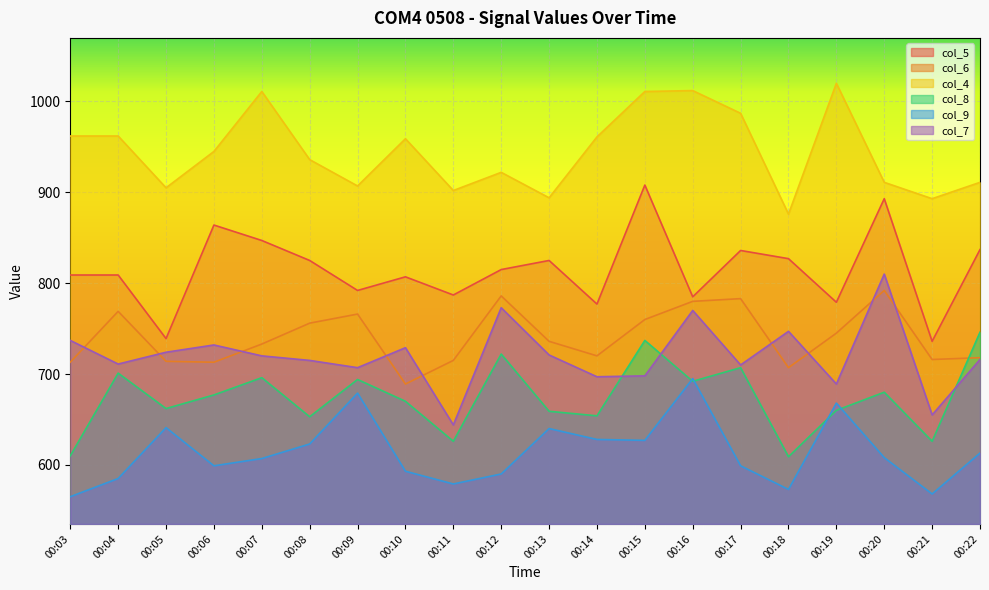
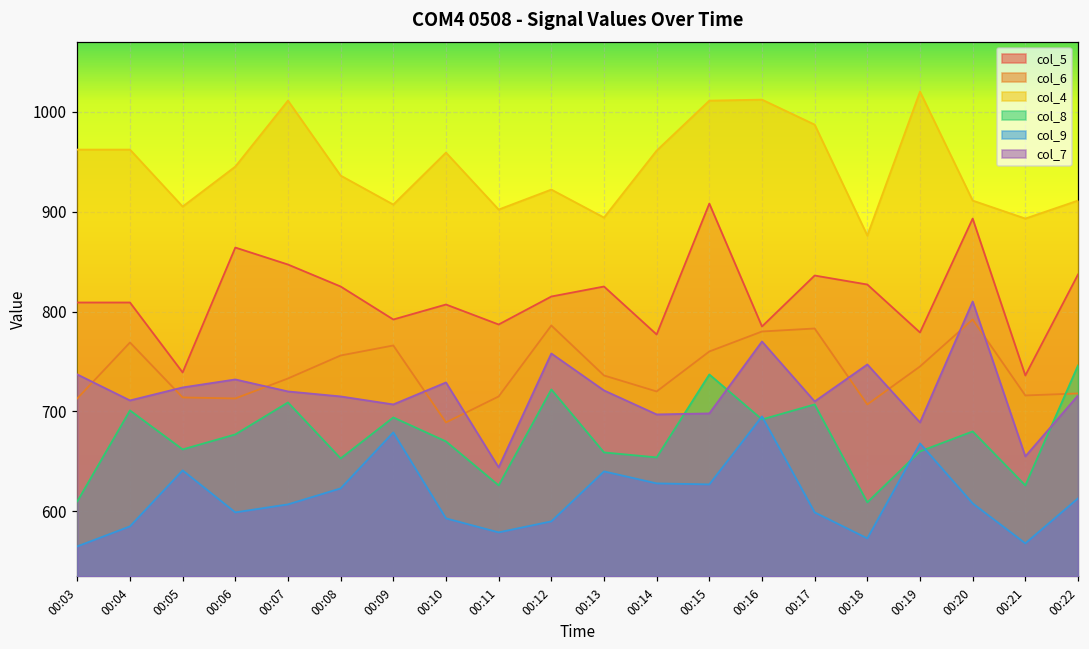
  {
    "col_4": {
      "00:03": 960,
      "00:04": 960,
      "00:05": 910,
      "00:06": 950,
      "00:07": 1010,
      "00:08": 940,
      "00:09": 910,
      "00:10": 960,
      "00:11": 900,
      "00:12": 920,
      "00:13": 890,
      "00:14": 960,
      "00:15": 1010,
      "00:16": 1010,
      "00:17": 990,
      "00:18": 880,
      "00:19": 1020,
      "00:20": 910,
      "00:21": 890,
      "00:22": 910
    },
    "col_8": {
      "00:03": 610,
      "00:04": 700,
      "00:05": 660,
      "00:06": 680,
-     "00:07": 700,
+     "00:07": 710,
      "00:08": 650,
      "00:09": 690,
      "00:10": 670,
      "00:11": 630,
      "00:12": 720,
      "00:13": 660,
      "00:14": 650,
      "00:15": 740,
      "00:16": 690,
      "00:17": 710,
      "00:18": 610,
      "00:19": 660,
      "00:20": 680,
      "00:21": 630,
      "00:22": 750
    },
    "col_9": {
      "00:03": 570,
      "00:04": 590,
      "00:05": 640,
      "00:06": 600,
      "00:07": 610,
      "00:08": 620,
      "00:09": 680,
      "00:10": 590,
      "00:11": 580,
      "00:12": 590,
      "00:13": 640,
      "00:14": 630,
      "00:15": 630,
      "00:16": 700,
      "00:17": 600,
      "00:18": 570,
      "00:19": 670,
      "00:20": 610,
      "00:21": 570,
      "00:22": 610
    },
    "col_7": {
      "00:03": 740,
      "00:04": 710,
      "00:05": 720,
      "00:06": 730,
      "00:07": 720,
      "00:08": 720,
      "00:09": 710,
      "00:10": 730,
      "00:11": 640,
-     "00:12": 770,
+     "00:12": 760,
      "00:13": 720,
      "00:14": 700,
      "00:15": 700,
      "00:16": 770,
      "00:17": 710,
      "00:18": 750,
      "00:19": 690,
      "00:20": 810,
      "00:21": 660
    }
  }
